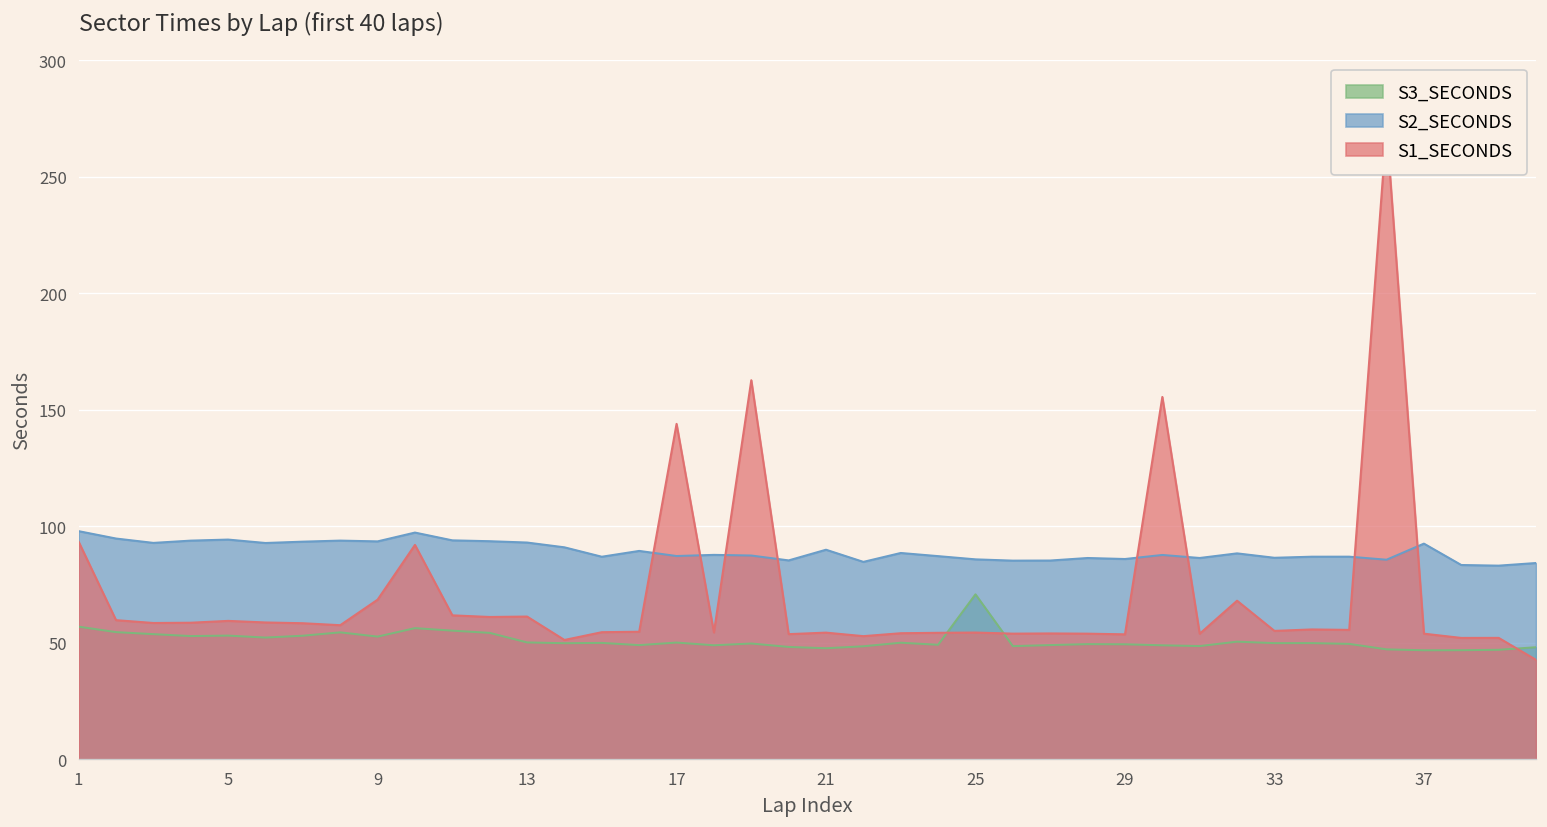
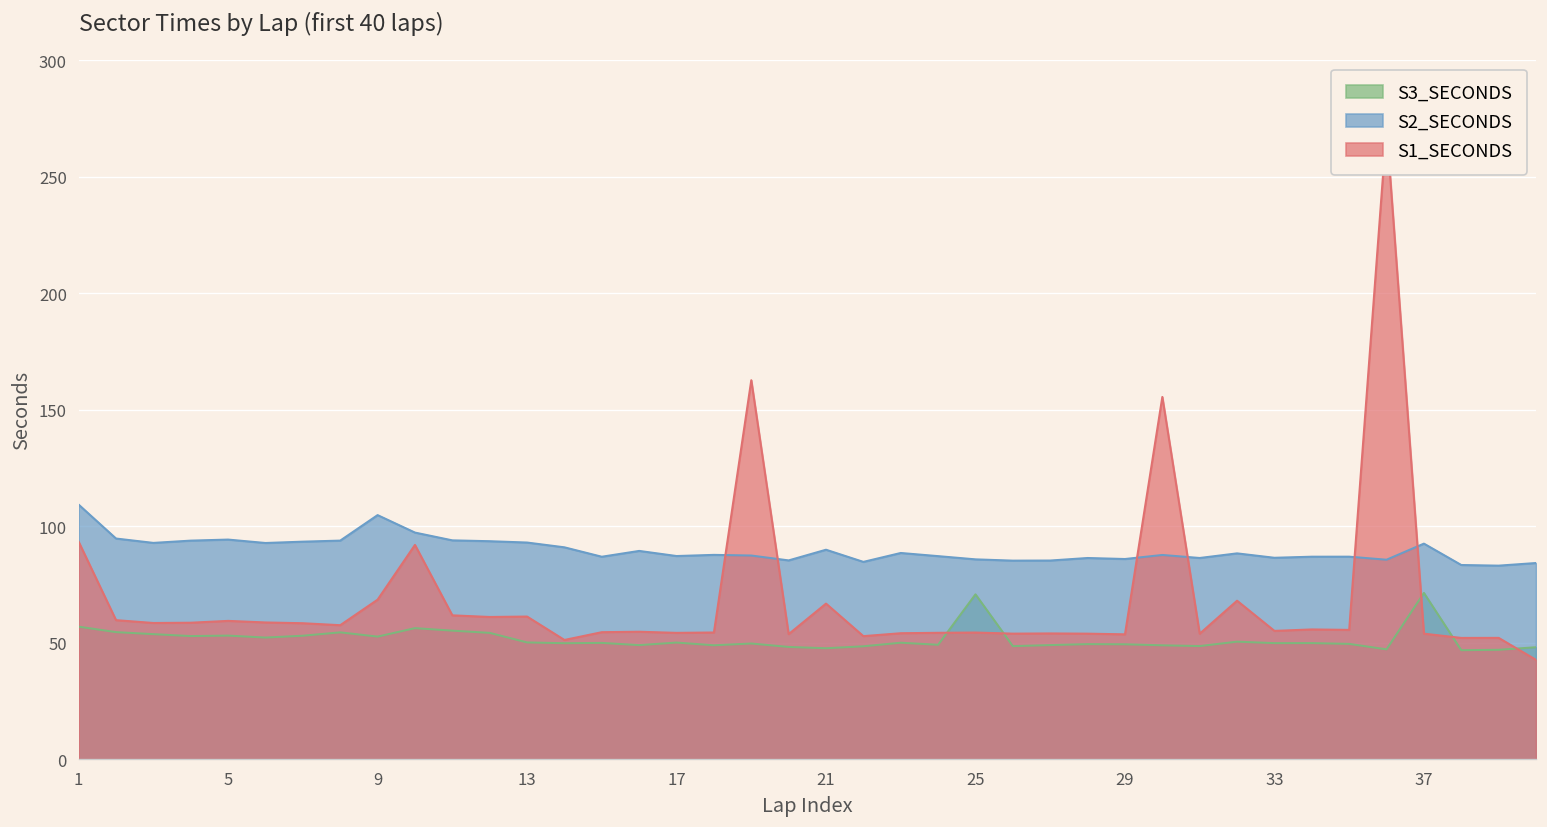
  {
    "S3_SECONDS": {
      "1": 57,
      "5": 53,
      "9": 53,
      "13": 50,
      "17": 50,
      "21": 48,
      "25": 71,
      "29": 49,
      "33": 50,
-     "37": 47
+     "37": 71
    },
    "S2_SECONDS": {
-     "1": 98,
+     "1": 109,
      "5": 94,
-     "9": 94,
+     "9": 105,
      "13": 93,
      "17": 87,
      "21": 90,
      "25": 86,
      "29": 86,
      "33": 87,
      "37": 93
    },
    "S1_SECONDS": {
      "1": 93,
      "5": 59,
      "9": 69,
      "13": 61,
-     "17": 144,
-     "21": 54,
+     "17": 54,
+     "21": 67,
      "25": 54,
      "29": 54,
      "33": 55,
      "37": 54
    }
  }
